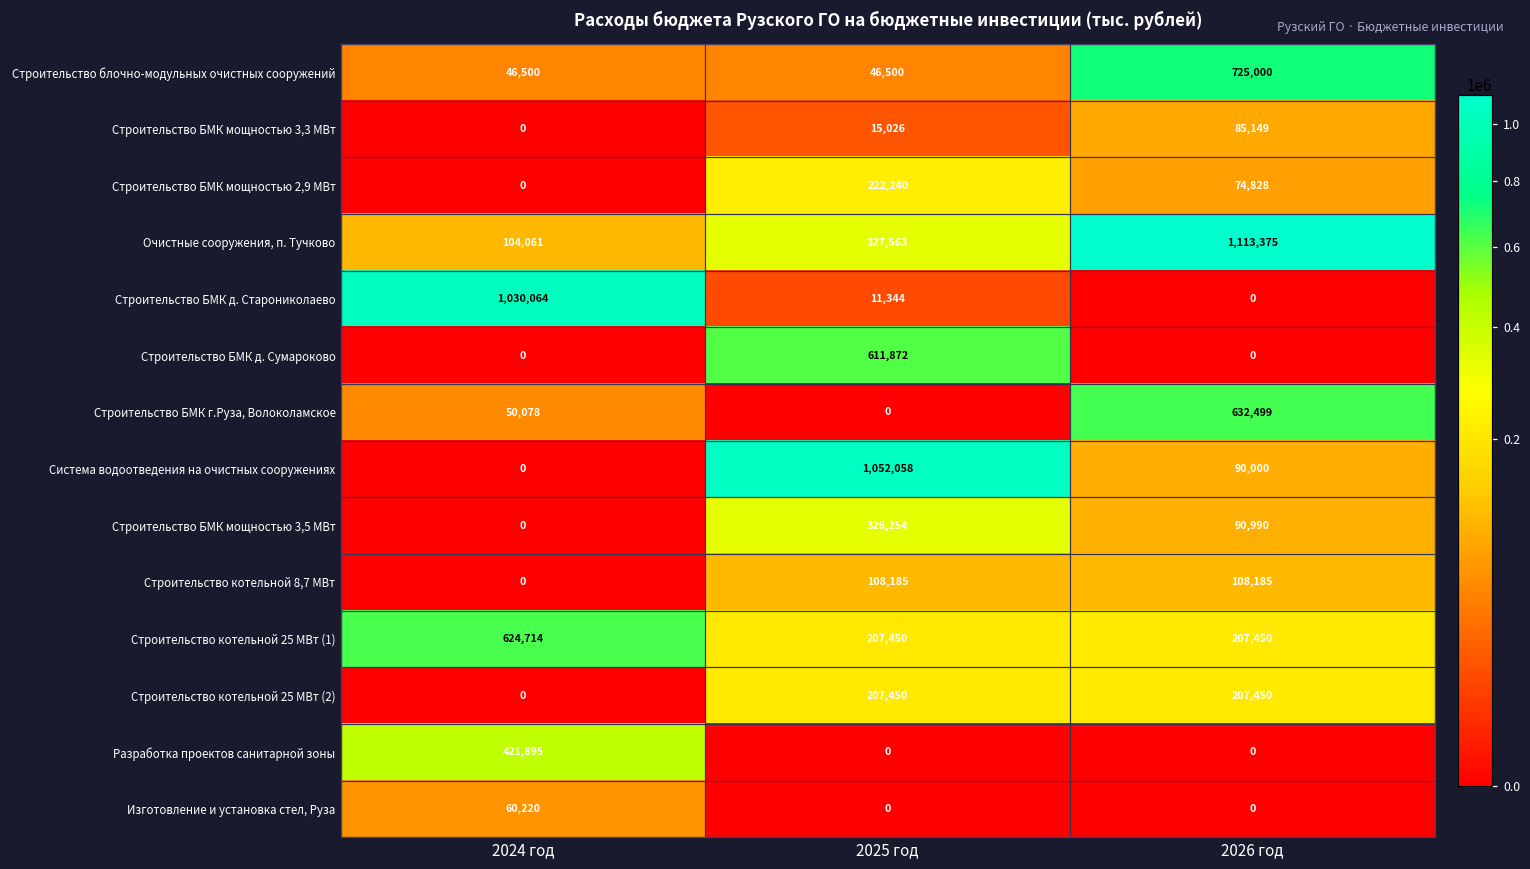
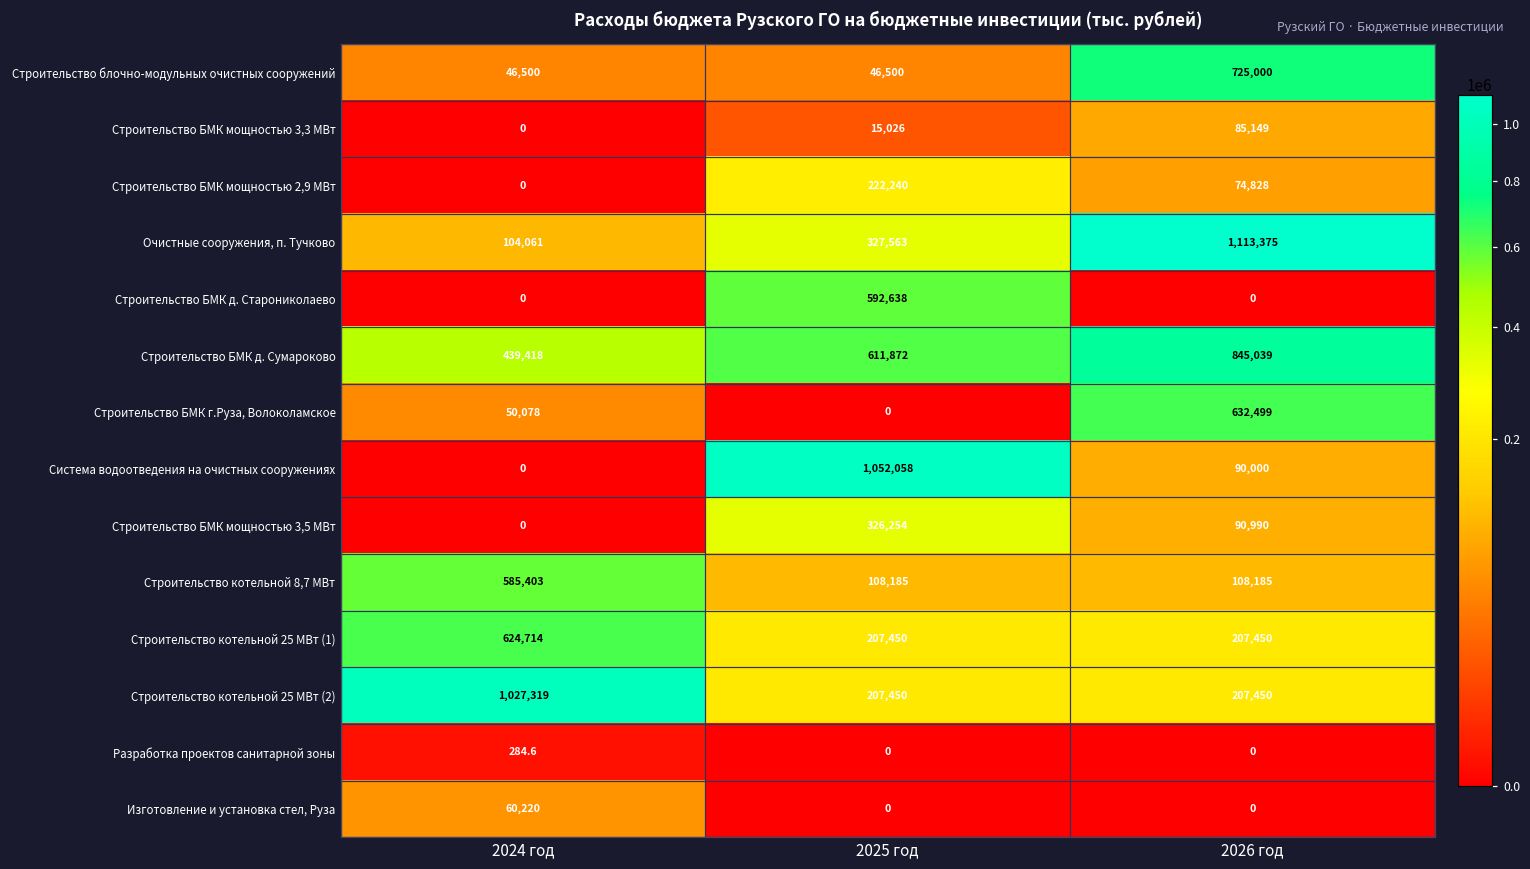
  {
    "Строительство блочно-модульных очистных сооружений": {
      "2024 год": "46,500",
      "2025 год": "46,500",
      "2026 год": "725,000"
    },
    "Строительство БМК мощностью 3,3 МВт": {
      "2024 год": "0",
      "2025 год": "15,026",
      "2026 год": "85,149"
    },
    "Строительство БМК мощностью 2,9 МВт": {
      "2024 год": "0",
      "2025 год": "222,240",
      "2026 год": "74,828"
    },
    "Очистные сооружения, п. Тучково": {
      "2024 год": "104,061",
      "2025 год": "327,563",
      "2026 год": "1,113,375"
    },
    "Строительство БМК д. Старониколаево": {
-     "2024 год": "1,030,064",
-     "2025 год": "11,344",
+     "2024 год": "0",
+     "2025 год": "592,638",
      "2026 год": "0"
    },
    "Строительство БМК д. Сумароково": {
-     "2024 год": "0",
+     "2024 год": "439,418",
      "2025 год": "611,872",
-     "2026 год": "0"
+     "2026 год": "845,039"
    },
    "Строительство БМК г.Руза, Волоколамское": {
      "2024 год": "50,078",
      "2025 год": "0",
      "2026 год": "632,499"
    },
    "Система водоотведения на очистных сооружениях": {
      "2024 год": "0",
      "2025 год": "1,052,058",
      "2026 год": "90,000"
    },
    "Строительство БМК мощностью 3,5 МВт": {
      "2024 год": "0",
      "2025 год": "326,254",
      "2026 год": "90,990"
    },
    "Строительство котельной 8,7 МВт": {
-     "2024 год": "0",
+     "2024 год": "585,403",
      "2025 год": "108,185",
      "2026 год": "108,185"
    },
    "Строительство котельной 25 МВт (1)": {
      "2024 год": "624,714",
      "2025 год": "207,450",
      "2026 год": "207,450"
    },
    "Строительство котельной 25 МВт (2)": {
-     "2024 год": "0",
+     "2024 год": "1,027,319",
      "2025 год": "207,450",
      "2026 год": "207,450"
    },
    "Разработка проектов санитарной зоны": {
-     "2024 год": "421,895",
+     "2024 год": "284.6",
      "2025 год": "0",
      "2026 год": "0"
    },
    "Изготовление и установка стел, Руза": {
      "2024 год": "60,220",
      "2025 год": "0",
      "2026 год": "0"
    }
  }
